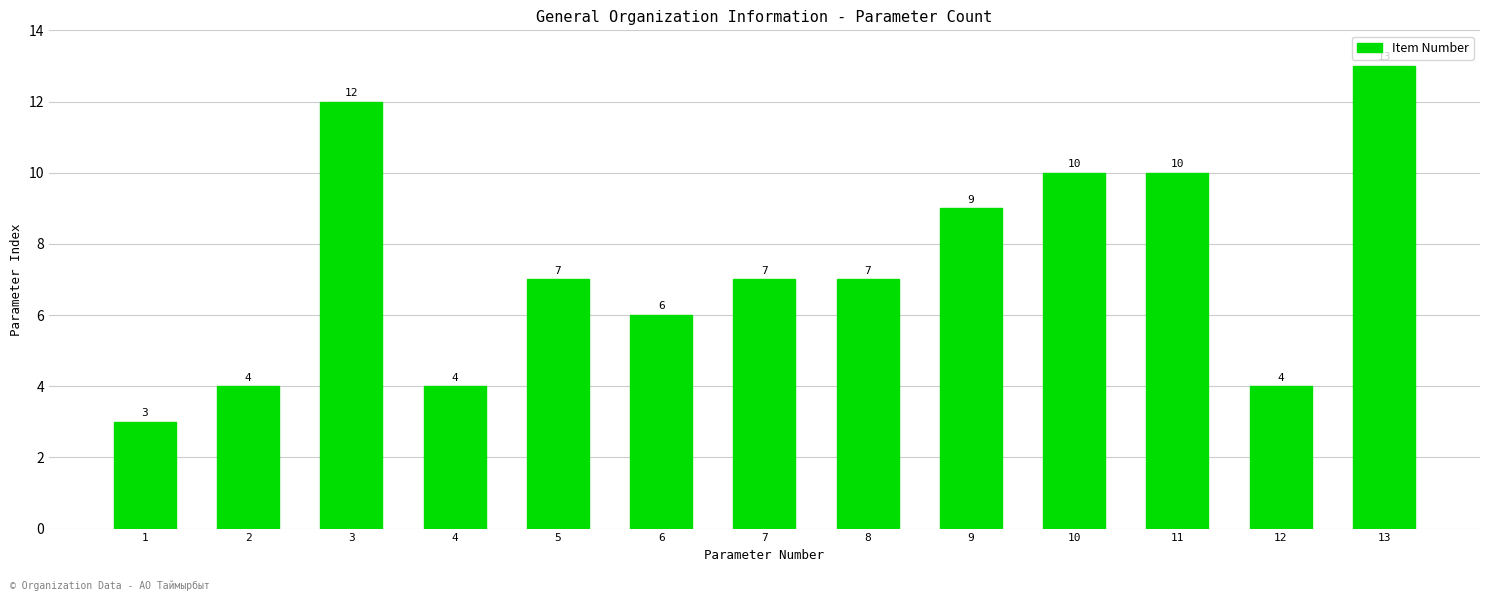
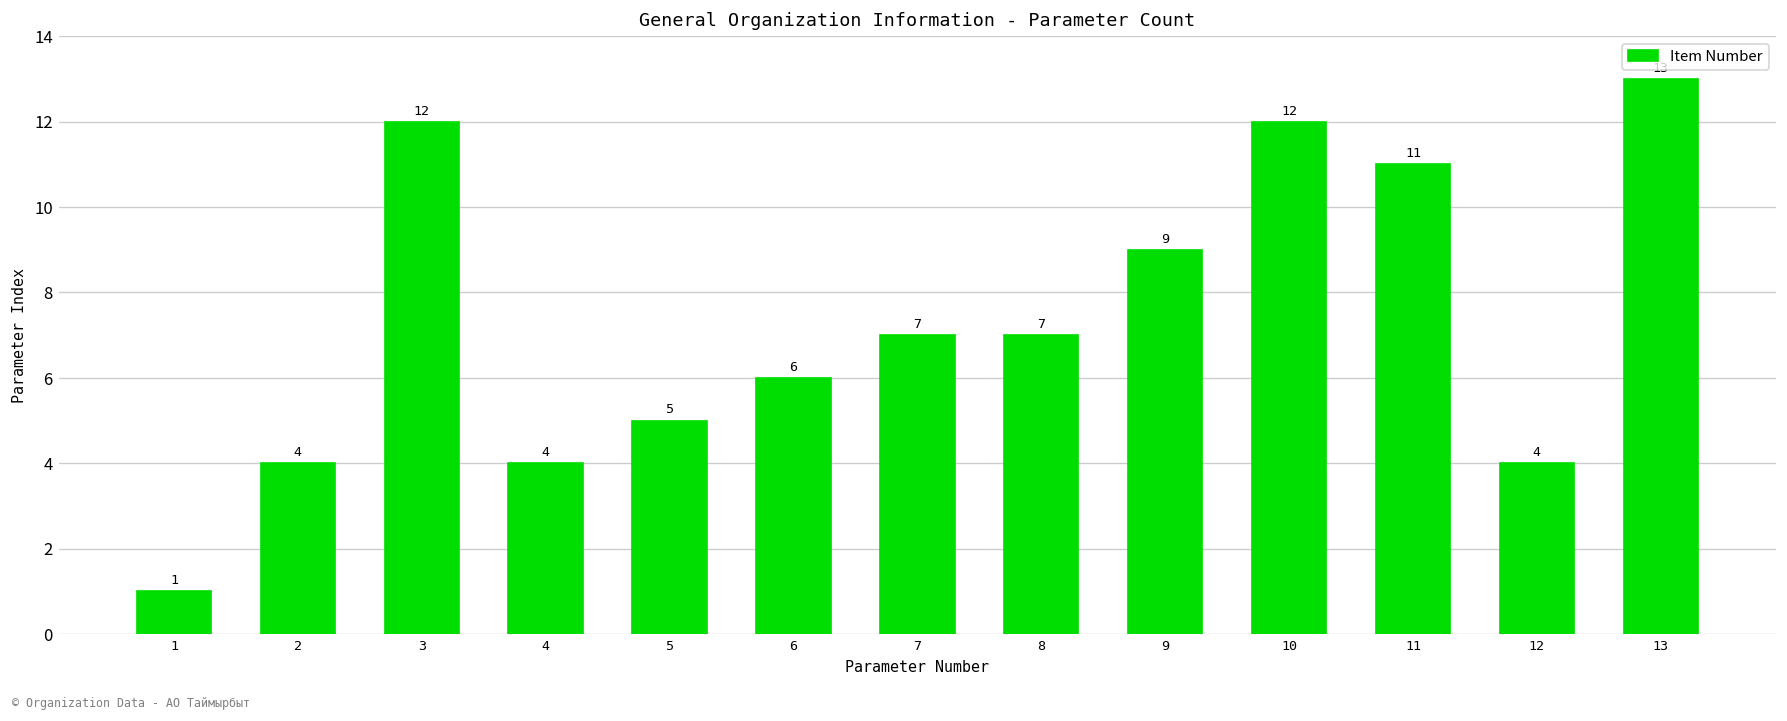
  {
-   "1": 3,
+   "1": 1,
    "2": 4,
    "3": 12,
    "4": 4,
-   "5": 7,
+   "5": 5,
    "6": 6,
    "7": 7,
    "8": 7,
    "9": 9,
-   "10": 10,
-   "11": 10,
+   "10": 12,
+   "11": 11,
    "12": 4
  }
